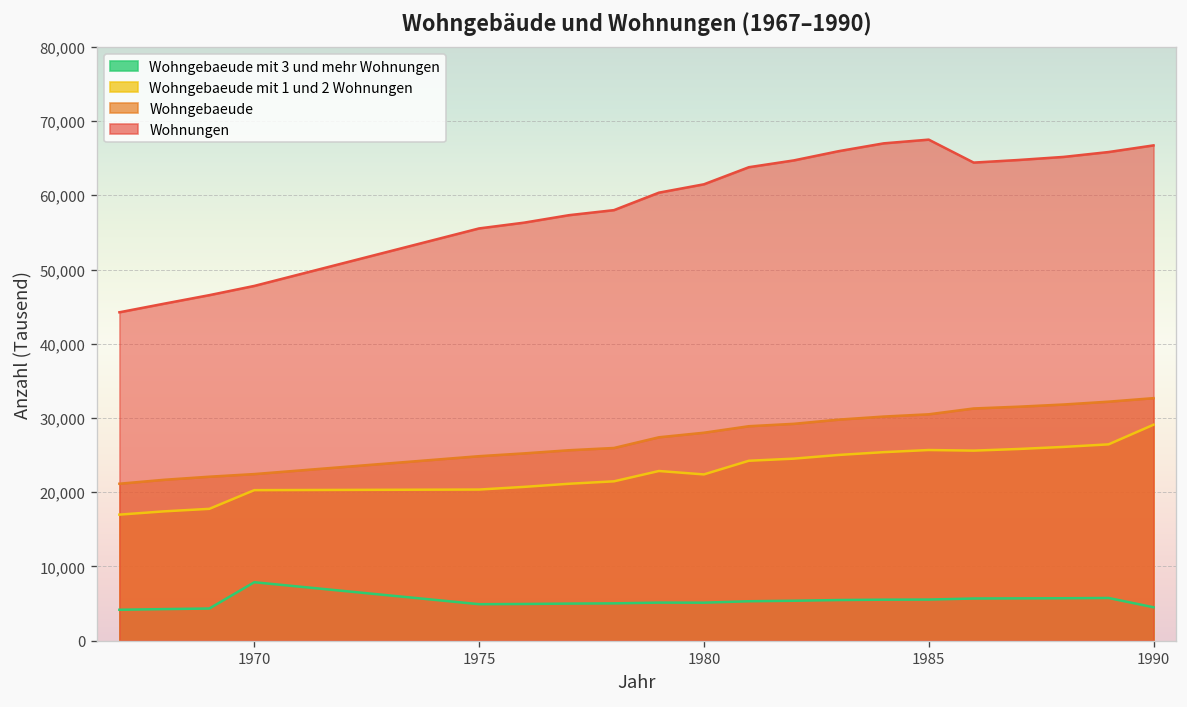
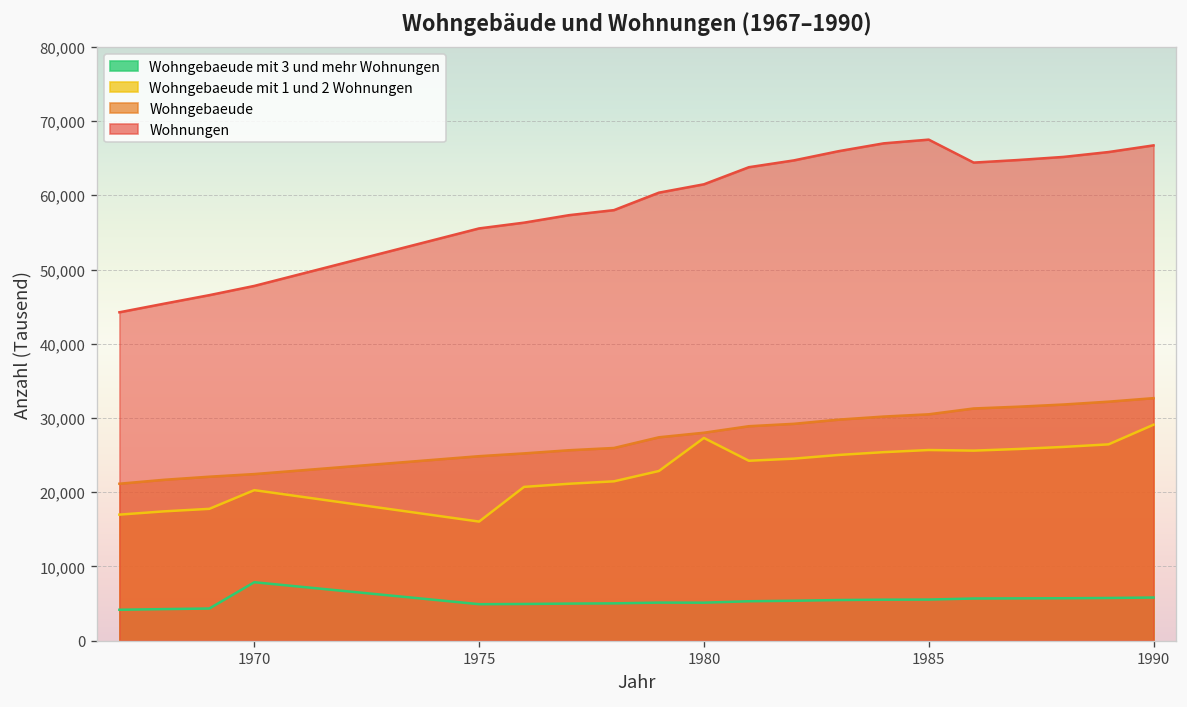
  {
    "Wohngebaeude mit 3 und mehr Wohnungen": {
      "1970": "8,000",
      "1975": "5,000",
      "1980": "5,000",
      "1985": "6,000",
-     "1990": "4,000"
+     "1990": "6,000"
    },
    "Wohngebaeude mit 1 und 2 Wohnungen": {
      "1970": "20,000",
-     "1975": "20,000",
-     "1980": "22,000",
+     "1975": "16,000",
+     "1980": "27,000",
      "1985": "26,000",
      "1990": "29,000"
    }
  }
